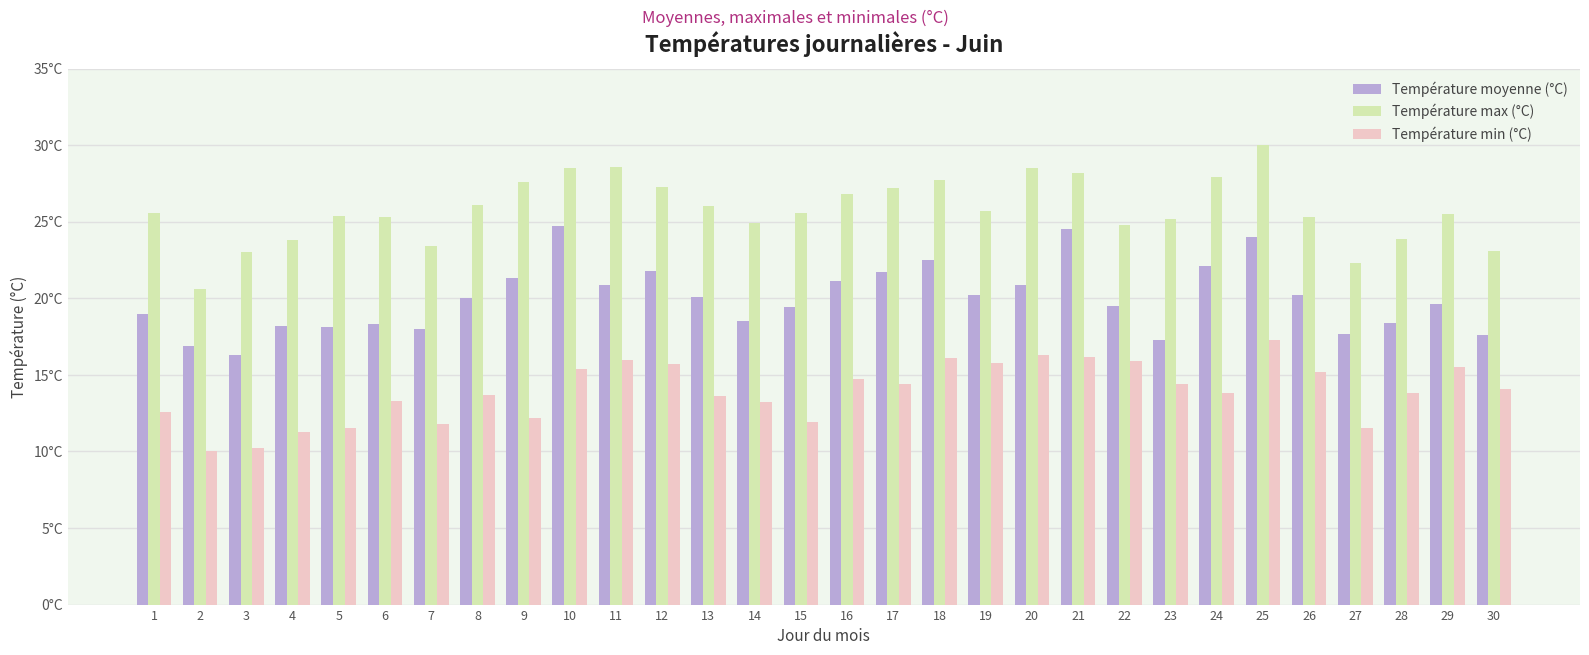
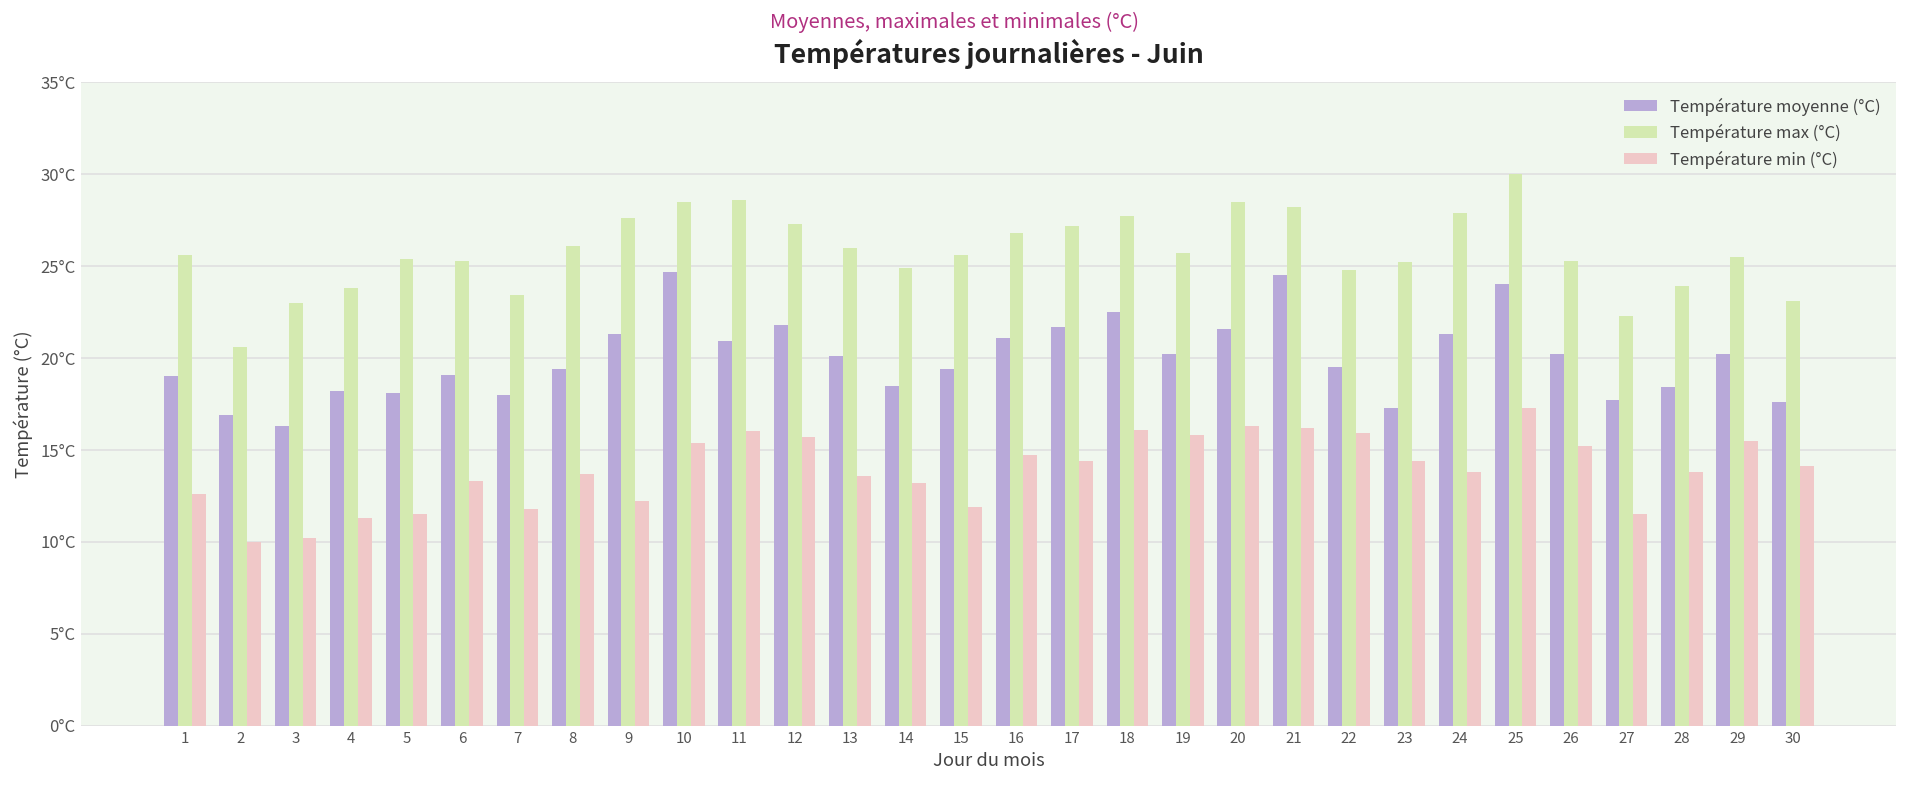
  {
    "Température moyenne (°C)": {
      "1": "19.0°C",
      "2": "16.9°C",
      "3": "16.3°C",
      "4": "18.2°C",
      "5": "18.1°C",
-     "6": "18.3°C",
+     "6": "19.1°C",
      "7": "18.0°C",
-     "8": "20.0°C",
+     "8": "19.4°C",
      "9": "21.3°C",
      "10": "24.7°C",
      "11": "20.9°C",
      "12": "21.8°C",
      "13": "20.1°C",
      "14": "18.5°C",
      "15": "19.4°C",
      "16": "21.1°C",
      "17": "21.7°C",
      "18": "22.5°C",
      "19": "20.2°C",
-     "20": "20.9°C",
+     "20": "21.6°C",
      "21": "24.5°C",
      "22": "19.5°C",
      "23": "17.3°C",
-     "24": "22.1°C",
+     "24": "21.3°C",
      "25": "24.0°C",
      "26": "20.2°C",
      "27": "17.7°C",
      "28": "18.4°C",
-     "29": "19.6°C",
+     "29": "20.2°C",
      "30": "17.6°C"
    }
  }
